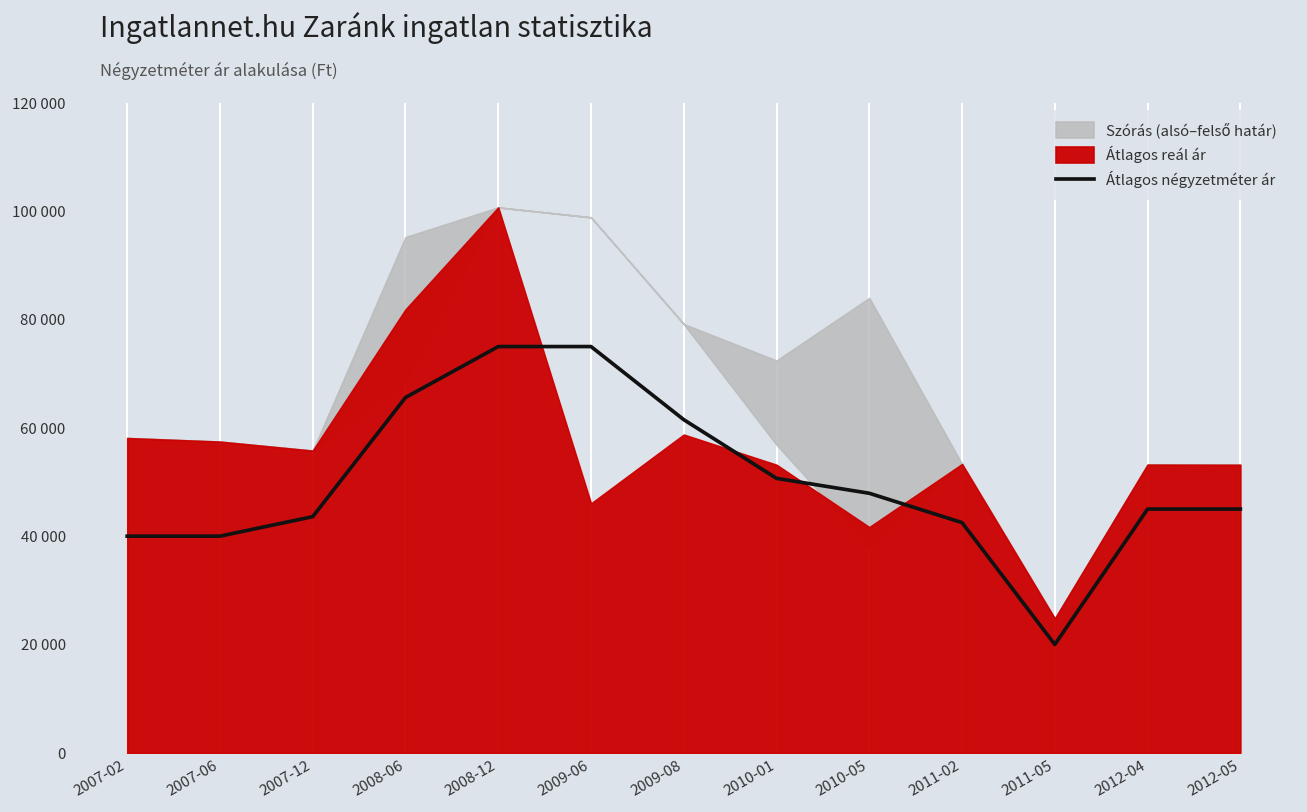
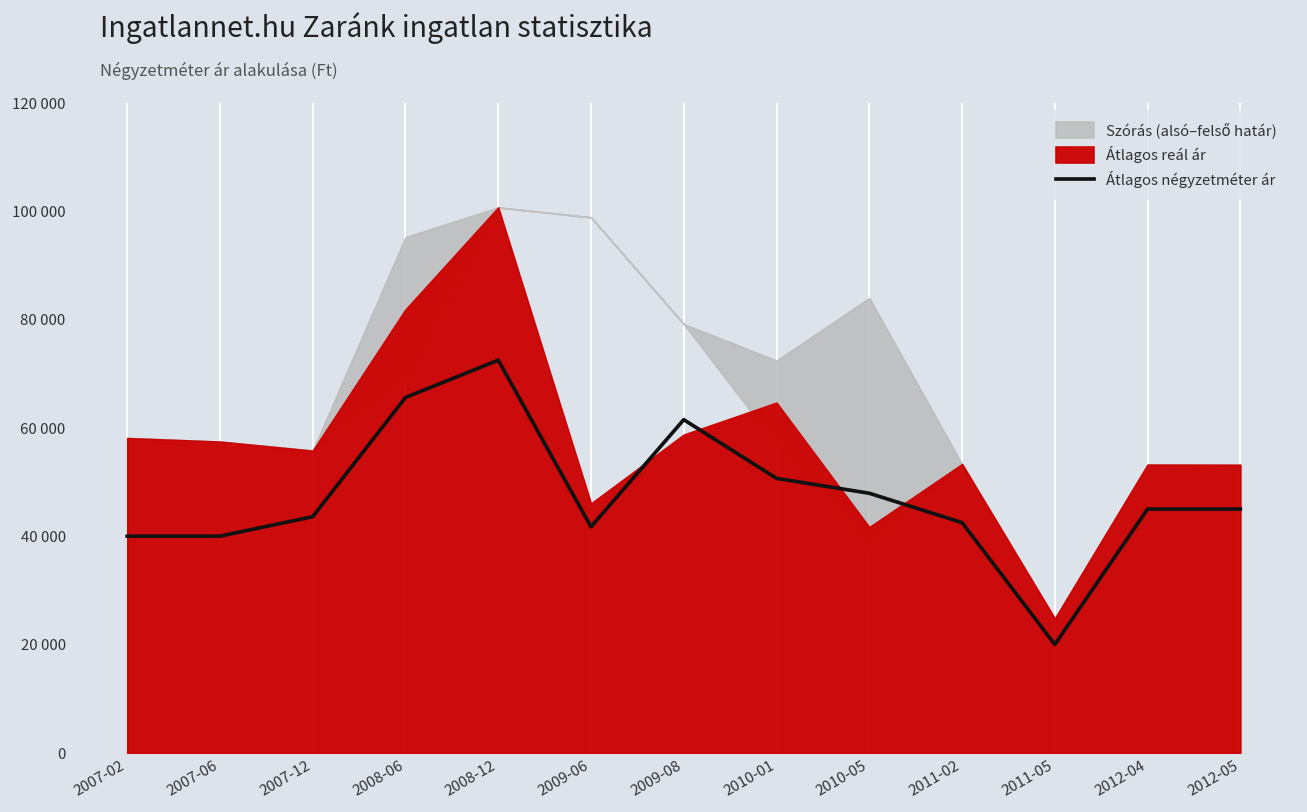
  {
    "Átlagos négyzetméter ár": {
      "2007-02": 40000,
      "2007-06": 40000,
      "2007-12": 44000,
      "2008-06": 66000,
-     "2008-12": 75000,
-     "2009-06": 75000,
+     "2008-12": 72000,
+     "2009-06": 42000,
      "2009-08": 62000,
      "2010-01": 51000,
      "2010-05": 48000,
      "2011-02": 43000,
      "2011-05": 20000,
      "2012-04": 45000,
      "2012-05": 45000
    },
    "Átlagos reál ár": {
      "2008-06": 82000,
      "2009-06": 46000,
      "2009-08": 59000,
-     "2010-01": 53000,
+     "2010-01": 65000,
      "2010-05": 42000
    }
  }
